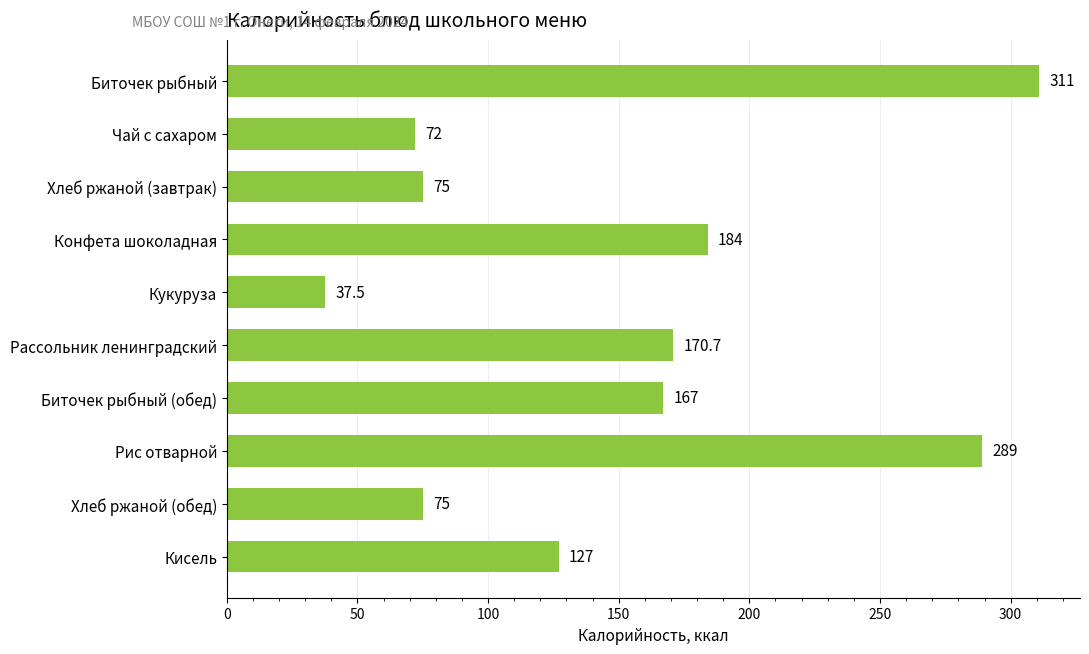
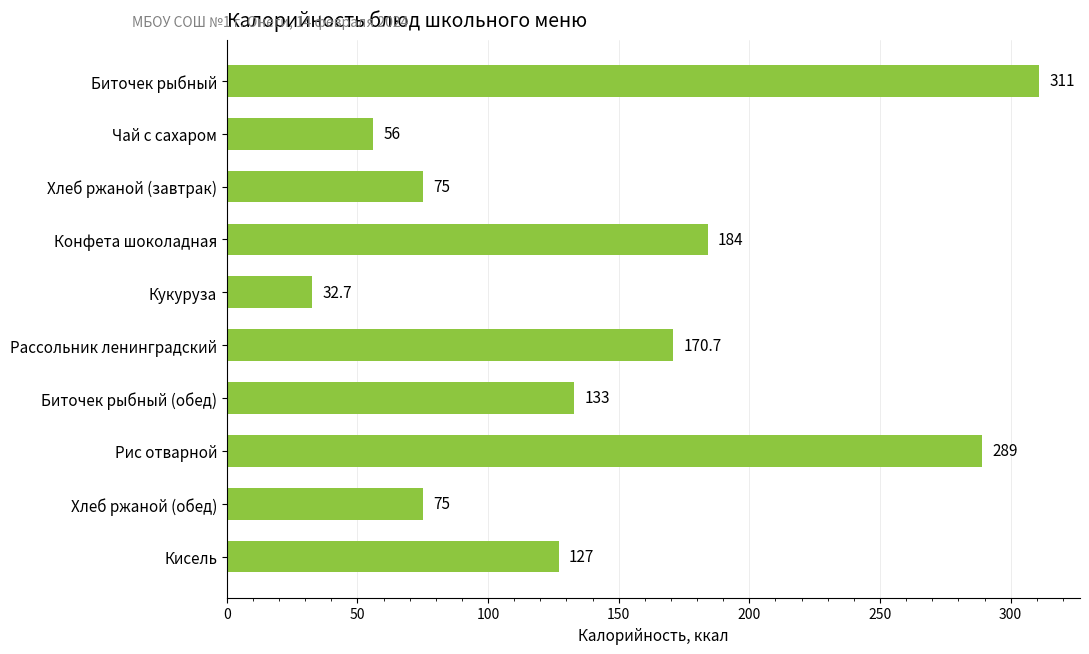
  {
    "Биточек рыбный": 311,
-   "Чай с сахаром": 72,
+   "Чай с сахаром": 56,
    "Хлеб ржаной (завтрак)": 75,
    "Конфета шоколадная": 184,
-   "Кукуруза": 37.5,
+   "Кукуруза": 32.7,
    "Рассольник ленинградский": 170.7,
-   "Биточек рыбный (обед)": 167,
+   "Биточек рыбный (обед)": 133,
    "Рис отварной": 289,
    "Хлеб ржаной (обед)": 75,
    "Кисель": 127
  }
